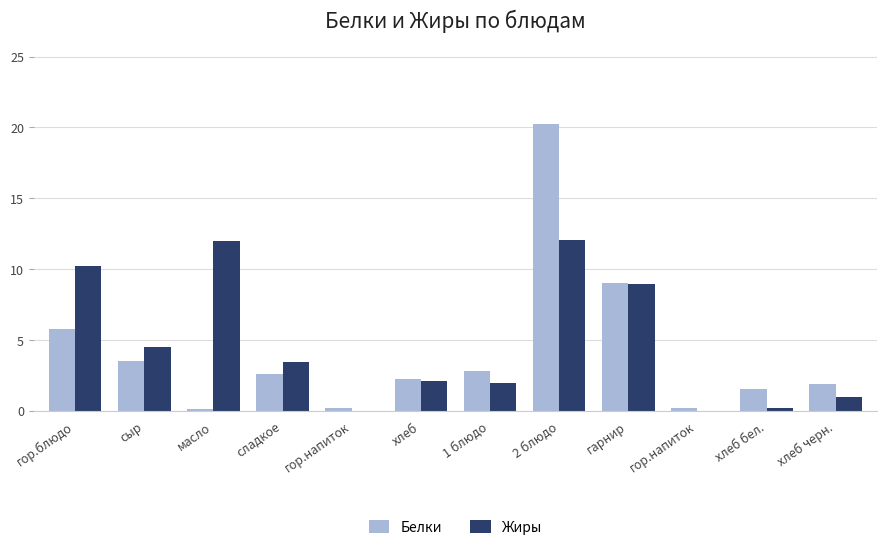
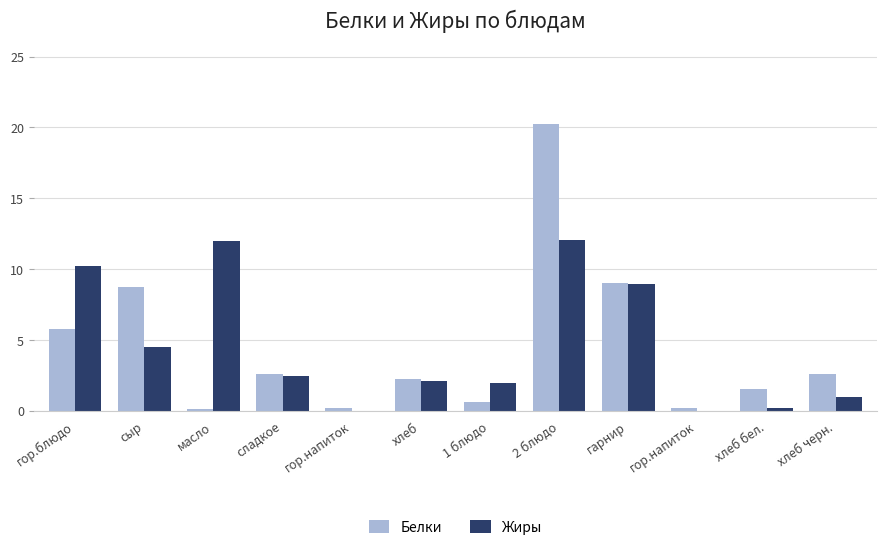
  {
    "Белки": {
      "гор.блюдо": 5.8,
-     "сыр": 3.5,
+     "сыр": 8.7,
      "сладкое": 2.6,
      "хлеб": 2.3,
-     "1 блюдо": 2.8,
+     "1 блюдо": 0.7,
      "2 блюдо": 20.2,
      "гарнир": 9.0,
      "хлеб бел.": 1.5,
-     "хлеб черн.": 1.9
+     "хлеб черн.": 2.6
    },
    "Жиры": {
      "гор.блюдо": 10.2,
      "сыр": 4.5,
      "масло": 12.0,
-     "сладкое": 3.4,
+     "сладкое": 2.5,
      "хлеб": 2.1,
      "1 блюдо": 2.0,
      "2 блюдо": 12.1,
      "гарнир": 9.0,
      "хлеб бел.": 0.2,
      "хлеб черн.": 1.0
    }
  }
